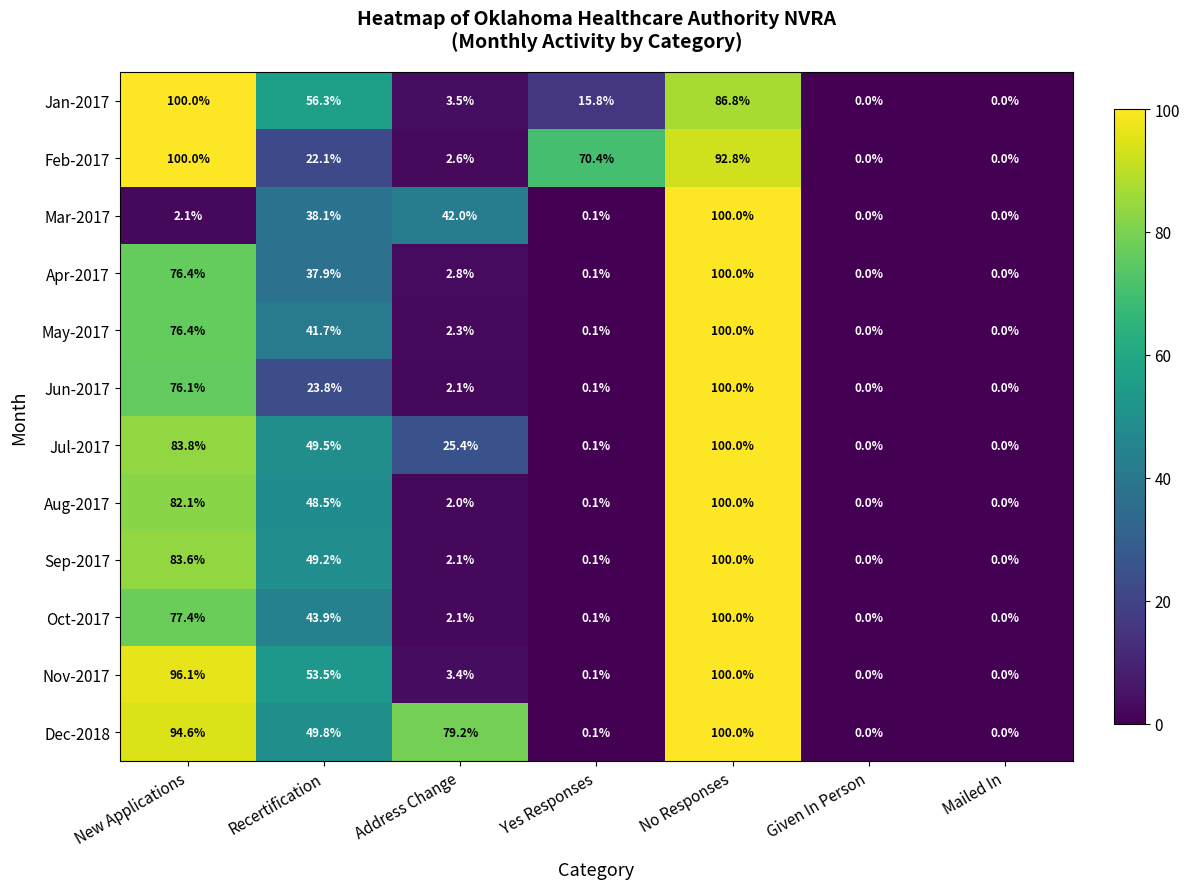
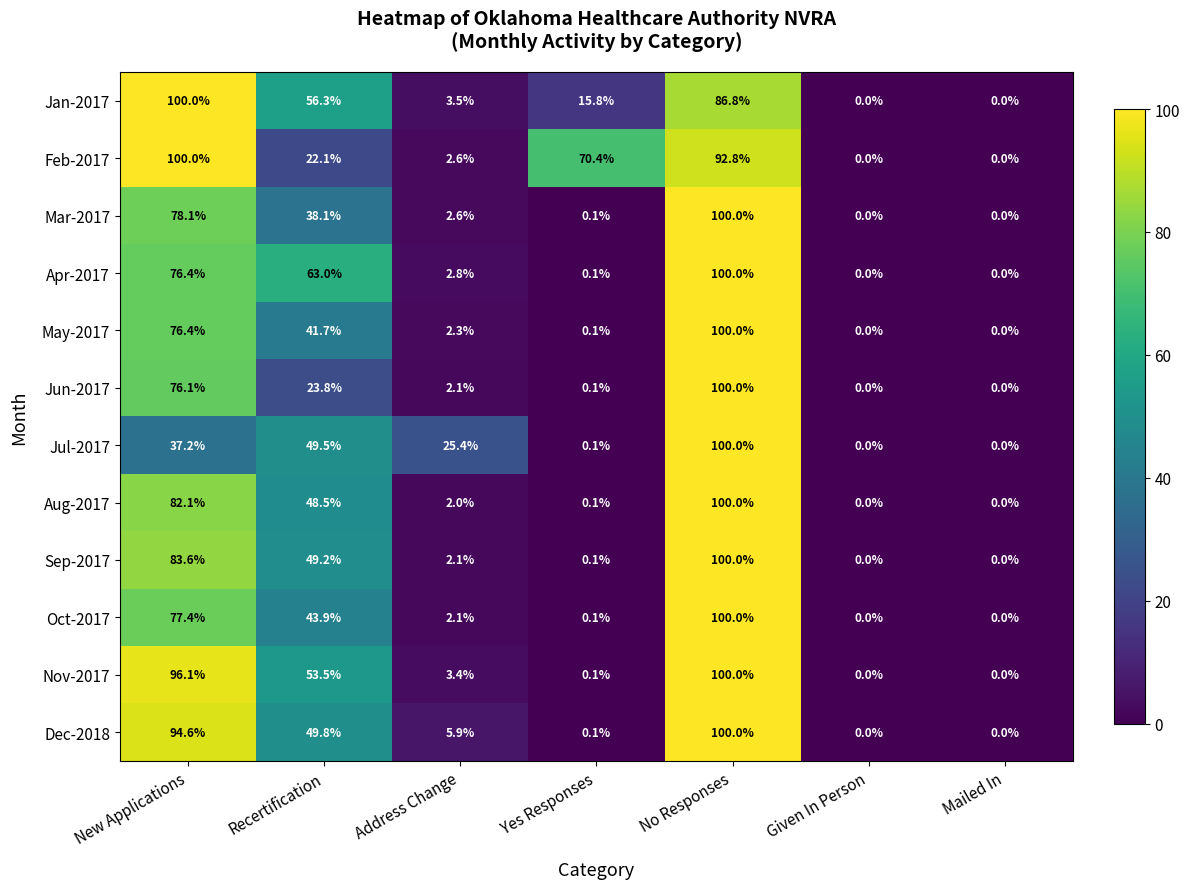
  {
    "Jan-2017": {
      "New Applications": "100.0%",
      "Recertification": "56.3%",
      "Address Change": "3.5%",
      "Yes Responses": "15.8%",
      "No Responses": "86.8%",
      "Given In Person": "0.0%",
      "Mailed In": "0.0%"
    },
    "Feb-2017": {
      "New Applications": "100.0%",
      "Recertification": "22.1%",
      "Address Change": "2.6%",
      "Yes Responses": "70.4%",
      "No Responses": "92.8%",
      "Given In Person": "0.0%",
      "Mailed In": "0.0%"
    },
    "Mar-2017": {
-     "New Applications": "2.1%",
+     "New Applications": "78.1%",
      "Recertification": "38.1%",
-     "Address Change": "42.0%",
+     "Address Change": "2.6%",
      "Yes Responses": "0.1%",
      "No Responses": "100.0%",
      "Given In Person": "0.0%",
      "Mailed In": "0.0%"
    },
    "Apr-2017": {
      "New Applications": "76.4%",
-     "Recertification": "37.9%",
+     "Recertification": "63.0%",
      "Address Change": "2.8%",
      "Yes Responses": "0.1%",
      "No Responses": "100.0%",
      "Given In Person": "0.0%",
      "Mailed In": "0.0%"
    },
    "May-2017": {
      "New Applications": "76.4%",
      "Recertification": "41.7%",
      "Address Change": "2.3%",
      "Yes Responses": "0.1%",
      "No Responses": "100.0%",
      "Given In Person": "0.0%",
      "Mailed In": "0.0%"
    },
    "Jun-2017": {
      "New Applications": "76.1%",
      "Recertification": "23.8%",
      "Address Change": "2.1%",
      "Yes Responses": "0.1%",
      "No Responses": "100.0%",
      "Given In Person": "0.0%",
      "Mailed In": "0.0%"
    },
    "Jul-2017": {
-     "New Applications": "83.8%",
+     "New Applications": "37.2%",
      "Recertification": "49.5%",
      "Address Change": "25.4%",
      "Yes Responses": "0.1%",
      "No Responses": "100.0%",
      "Given In Person": "0.0%",
      "Mailed In": "0.0%"
    },
    "Aug-2017": {
      "New Applications": "82.1%",
      "Recertification": "48.5%",
      "Address Change": "2.0%",
      "Yes Responses": "0.1%",
      "No Responses": "100.0%",
      "Given In Person": "0.0%",
      "Mailed In": "0.0%"
    },
    "Sep-2017": {
      "New Applications": "83.6%",
      "Recertification": "49.2%",
      "Address Change": "2.1%",
      "Yes Responses": "0.1%",
      "No Responses": "100.0%",
      "Given In Person": "0.0%",
      "Mailed In": "0.0%"
    },
    "Oct-2017": {
      "New Applications": "77.4%",
      "Recertification": "43.9%",
      "Address Change": "2.1%",
      "Yes Responses": "0.1%",
      "No Responses": "100.0%",
      "Given In Person": "0.0%",
      "Mailed In": "0.0%"
    },
    "Nov-2017": {
      "New Applications": "96.1%",
      "Recertification": "53.5%",
      "Address Change": "3.4%",
      "Yes Responses": "0.1%",
      "No Responses": "100.0%",
      "Given In Person": "0.0%",
      "Mailed In": "0.0%"
    },
    "Dec-2018": {
      "New Applications": "94.6%",
      "Recertification": "49.8%",
-     "Address Change": "79.2%",
+     "Address Change": "5.9%",
      "Yes Responses": "0.1%",
      "No Responses": "100.0%",
      "Given In Person": "0.0%",
      "Mailed In": "0.0%"
    }
  }
